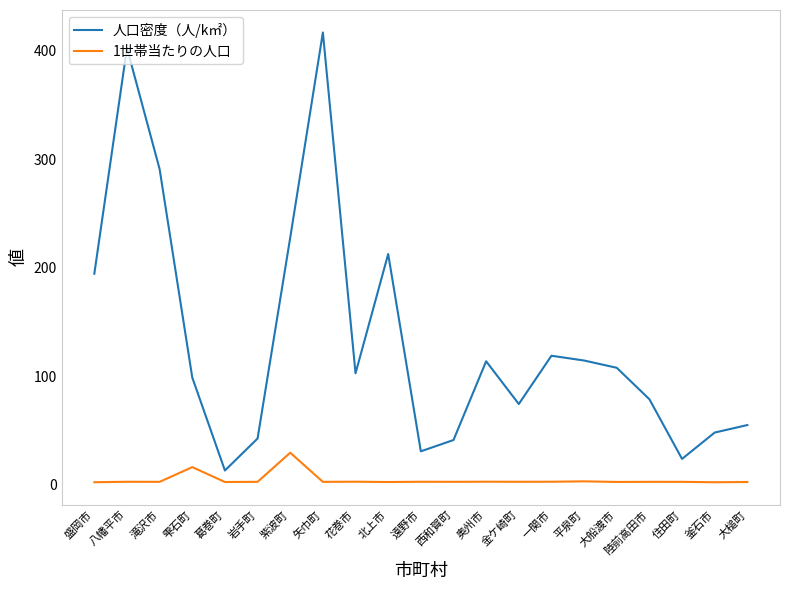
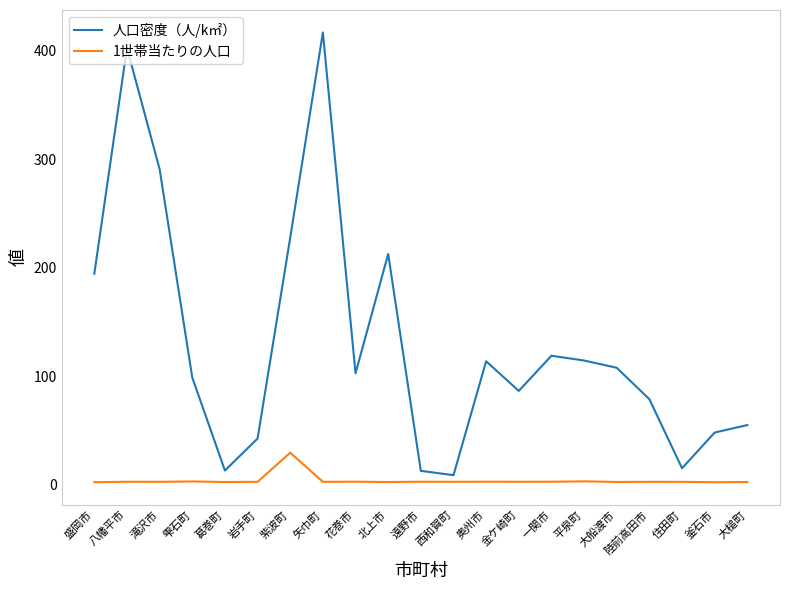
  {
    "人口密度（人/k㎡）": {
      "盛岡市": 194,
      "滝沢市": 291,
      "雫石町": 99,
      "葛巻町": 13,
      "岩手町": 43,
      "紫波町": 228,
      "矢巾町": 417,
      "花巻市": 103,
      "北上市": 213,
-     "遠野市": 31,
-     "西和賀町": 41,
+     "遠野市": 13,
+     "西和賀町": 9,
      "奥州市": 114,
-     "金ケ崎町": 74,
+     "金ケ崎町": 86,
      "一関市": 119,
      "平泉町": 114,
      "大船渡市": 108,
      "陸前高田市": 79,
-     "住田町": 24,
+     "住田町": 15,
      "釜石市": 48,
      "大槌町": 55
    },
    "1世帯当たりの人口": {
      "盛岡市": 2,
      "八幡平市": 3,
      "滝沢市": 3,
-     "雫石町": 16,
+     "雫石町": 3,
      "葛巻町": 2,
      "岩手町": 3,
      "紫波町": 29,
      "矢巾町": 3,
      "花巻市": 3,
      "北上市": 2,
      "遠野市": 3,
      "西和賀町": 3,
      "奥州市": 3,
      "金ケ崎町": 3,
      "一関市": 3,
      "平泉町": 3,
      "大船渡市": 2,
      "陸前高田市": 3,
      "住田町": 3,
      "釜石市": 2,
      "大槌町": 2
    }
  }
